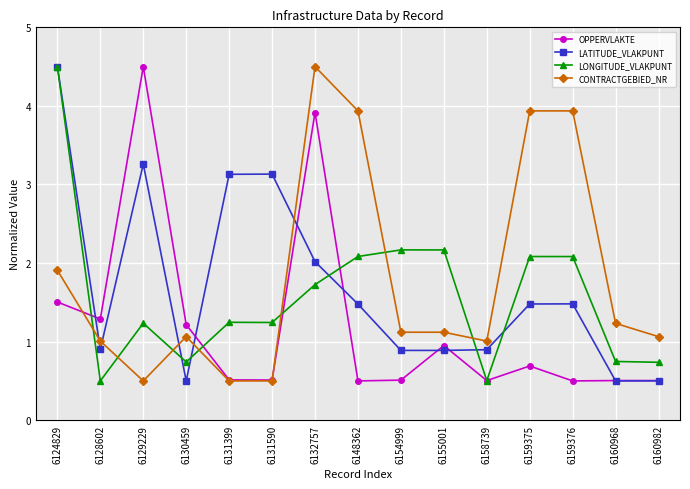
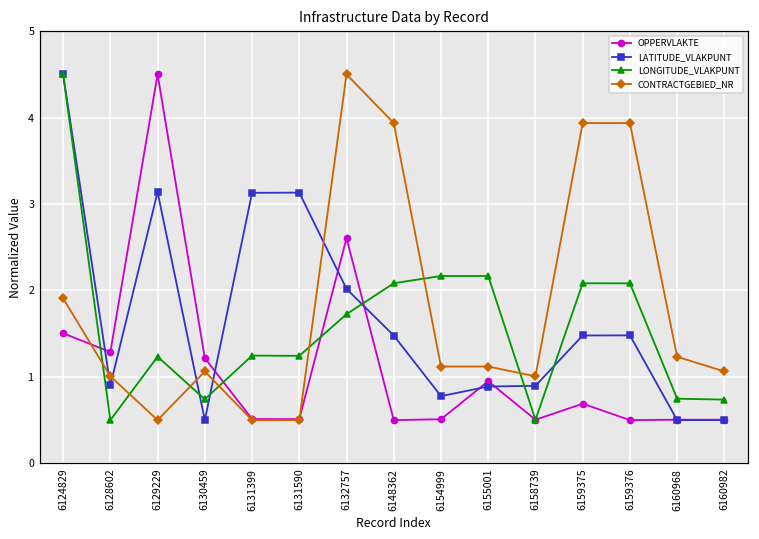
  {
    "OPPERVLAKTE": {
      "6124829": 1.5,
      "6128602": 1.3,
      "6129229": 4.5,
      "6130459": 1.2,
-     "6132757": 3.9,
+     "6132757": 2.6,
      "6148362": 0.5,
      "6154999": 0.5,
      "6155001": 1.0,
      "6159375": 0.7,
      "6159376": 0.5
    },
    "LATITUDE_VLAKPUNT": {
      "6128602": 0.9,
-     "6129229": 3.3,
+     "6129229": 3.1,
      "6130459": 0.5,
      "6131399": 3.1,
      "6131590": 3.1,
      "6132757": 2.0,
      "6148362": 1.5,
-     "6154999": 0.9,
+     "6154999": 0.8,
      "6155001": 0.9,
      "6158739": 0.9,
      "6159375": 1.5,
      "6159376": 1.5
    },
    "LONGITUDE_VLAKPUNT": {
      "6128602": 0.5,
      "6129229": 1.2,
      "6130459": 0.7,
      "6131399": 1.2,
      "6131590": 1.2,
      "6132757": 1.7,
      "6148362": 2.1,
      "6154999": 2.2,
      "6155001": 2.2,
      "6159375": 2.1,
      "6159376": 2.1,
      "6160968": 0.7,
      "6160982": 0.7
    },
    "CONTRACTGEBIED_NR": {
      "6124829": 1.9,
      "6128602": 1.0,
      "6129229": 0.5,
      "6130459": 1.1,
      "6132757": 4.5,
      "6148362": 3.9,
      "6154999": 1.1,
      "6155001": 1.1,
      "6158739": 1.0,
      "6159375": 3.9,
      "6159376": 3.9,
      "6160968": 1.2,
      "6160982": 1.1
    }
  }
